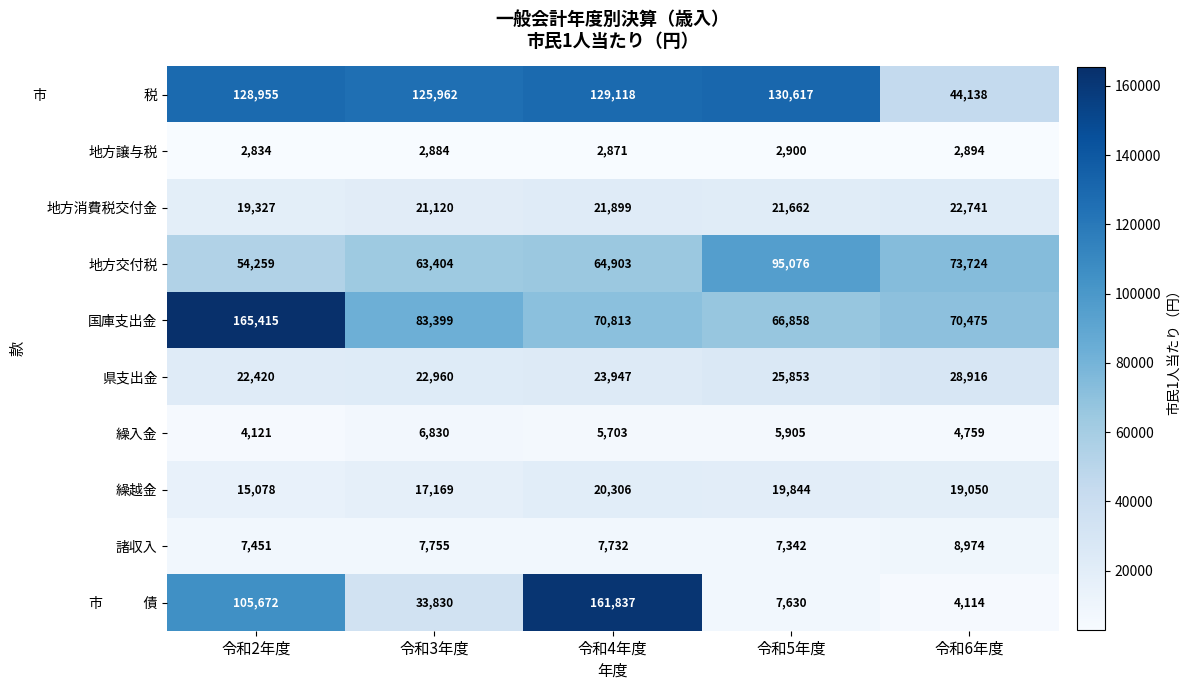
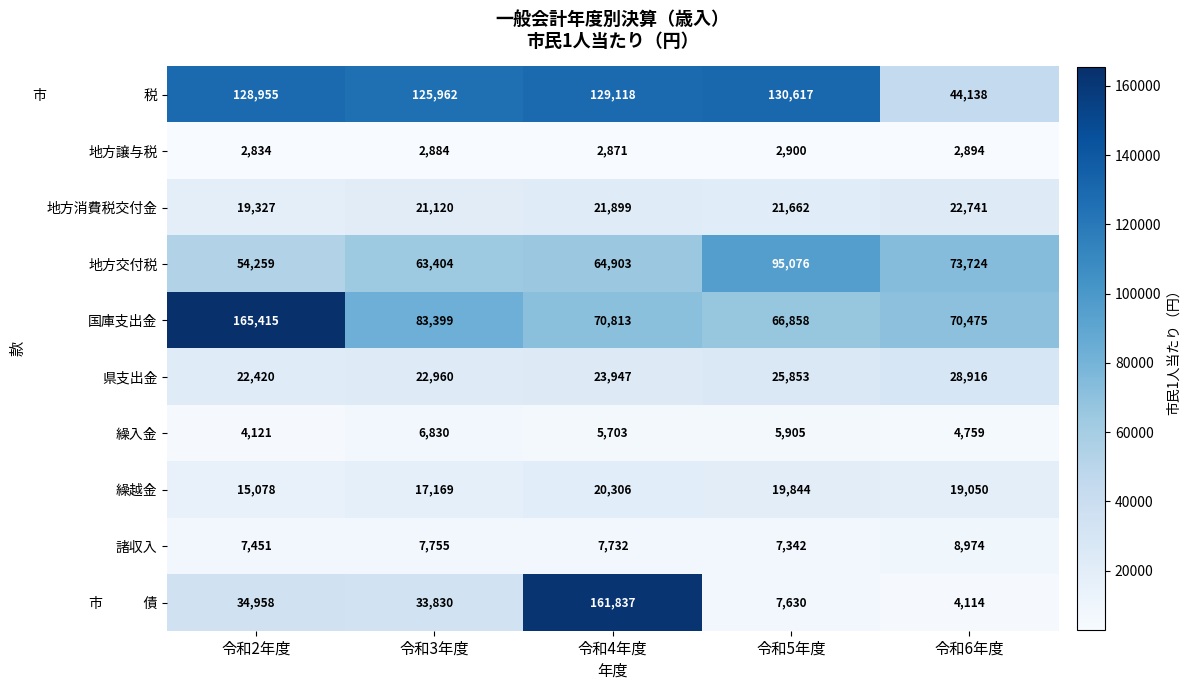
  {
    "市 税": {
      "令和2年度": "128,955",
      "令和3年度": "125,962",
      "令和4年度": "129,118",
      "令和5年度": "130,617",
      "令和6年度": "44,138"
    },
    "地方譲与税": {
      "令和2年度": "2,834",
      "令和3年度": "2,884",
      "令和4年度": "2,871",
      "令和5年度": "2,900",
      "令和6年度": "2,894"
    },
    "地方消費税交付金": {
      "令和2年度": "19,327",
      "令和3年度": "21,120",
      "令和4年度": "21,899",
      "令和5年度": "21,662",
      "令和6年度": "22,741"
    },
    "地方交付税": {
      "令和2年度": "54,259",
      "令和3年度": "63,404",
      "令和4年度": "64,903",
      "令和5年度": "95,076",
      "令和6年度": "73,724"
    },
    "国庫支出金": {
      "令和2年度": "165,415",
      "令和3年度": "83,399",
      "令和4年度": "70,813",
      "令和5年度": "66,858",
      "令和6年度": "70,475"
    },
    "県支出金": {
      "令和2年度": "22,420",
      "令和3年度": "22,960",
      "令和4年度": "23,947",
      "令和5年度": "25,853",
      "令和6年度": "28,916"
    },
    "繰入金": {
      "令和2年度": "4,121",
      "令和3年度": "6,830",
      "令和4年度": "5,703",
      "令和5年度": "5,905",
      "令和6年度": "4,759"
    },
    "繰越金": {
      "令和2年度": "15,078",
      "令和3年度": "17,169",
      "令和4年度": "20,306",
      "令和5年度": "19,844",
      "令和6年度": "19,050"
    },
    "諸収入": {
      "令和2年度": "7,451",
      "令和3年度": "7,755",
      "令和4年度": "7,732",
      "令和5年度": "7,342",
      "令和6年度": "8,974"
    },
    "市 債": {
-     "令和2年度": "105,672",
+     "令和2年度": "34,958",
      "令和3年度": "33,830",
      "令和4年度": "161,837",
      "令和5年度": "7,630",
      "令和6年度": "4,114"
    }
  }
